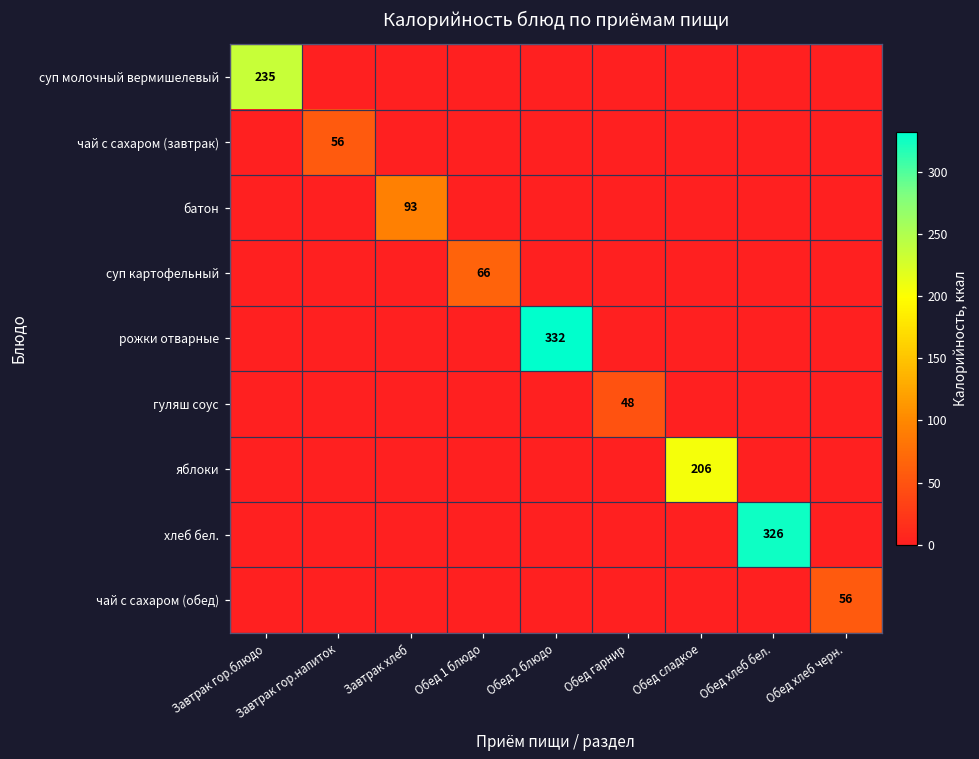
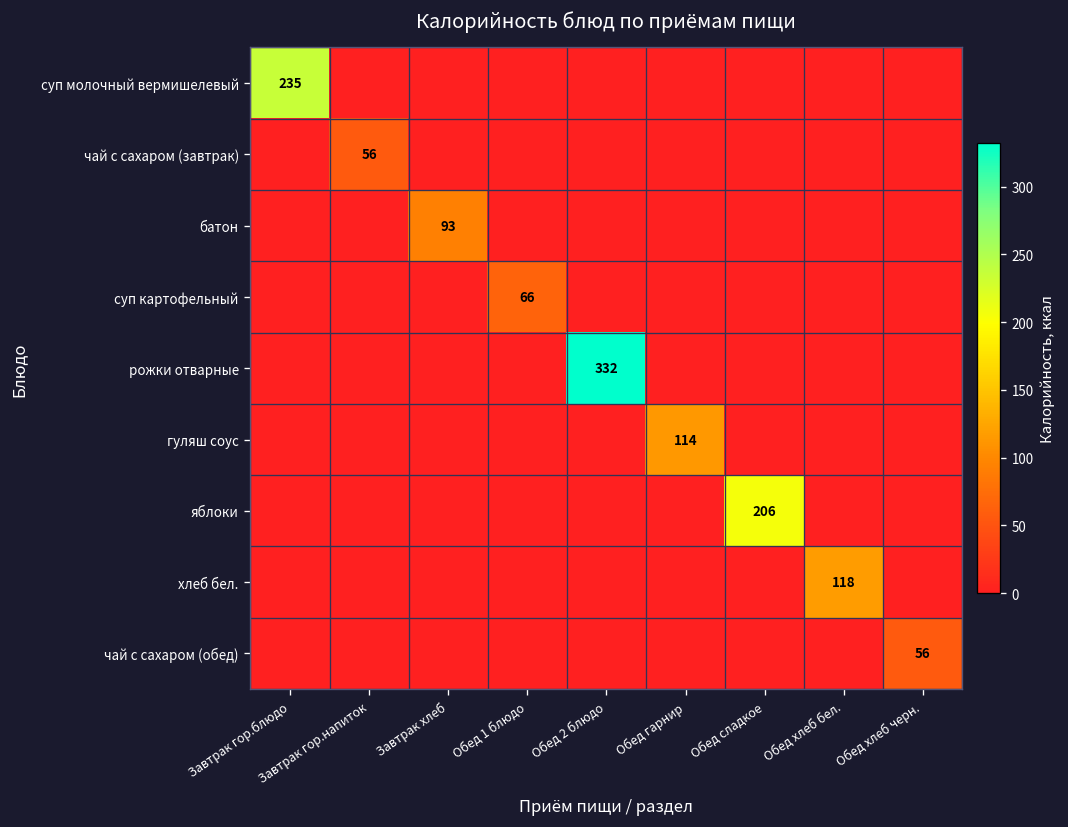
  {
    "суп молочный вермишелевый": {
      "Завтрак гор.блюдо": 235
    },
    "чай с сахаром (завтрак)": {
      "Завтрак гор.напиток": 56
    },
    "батон": {
      "Завтрак хлеб": 93
    },
    "суп картофельный": {
      "Обед 1 блюдо": 66
    },
    "рожки отварные": {
      "Обед 2 блюдо": 332
    },
    "гуляш соус": {
-     "Обед гарнир": 48
+     "Обед гарнир": 114
    },
    "яблоки": {
      "Обед сладкое": 206
    },
    "хлеб бел.": {
-     "Обед хлеб бел.": 326
+     "Обед хлеб бел.": 118
    },
    "чай с сахаром (обед)": {
      "Обед хлеб черн.": 56
    }
  }
